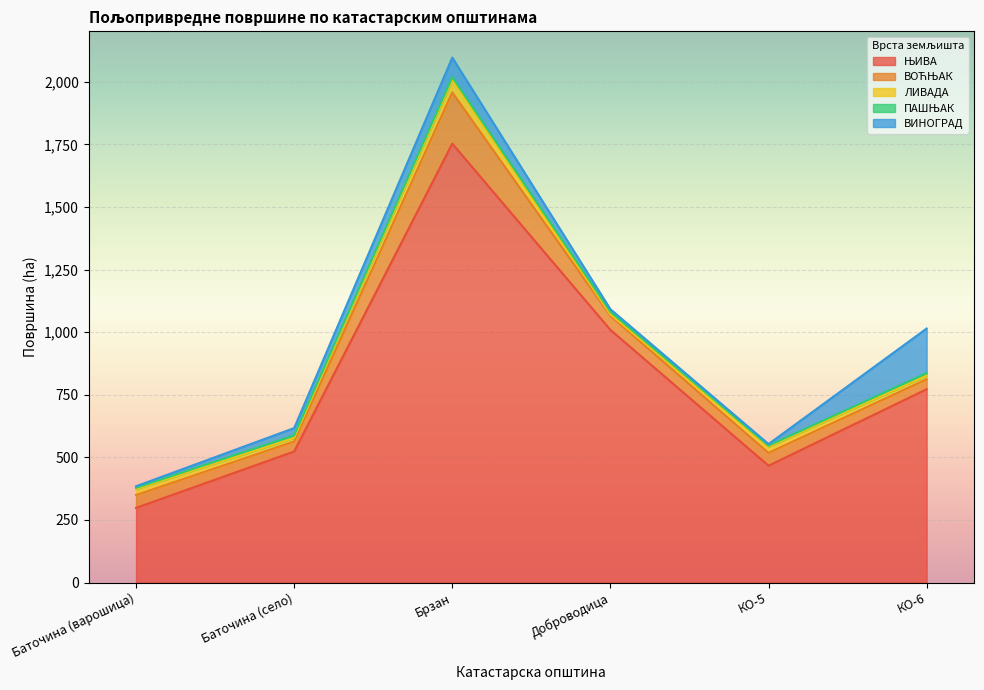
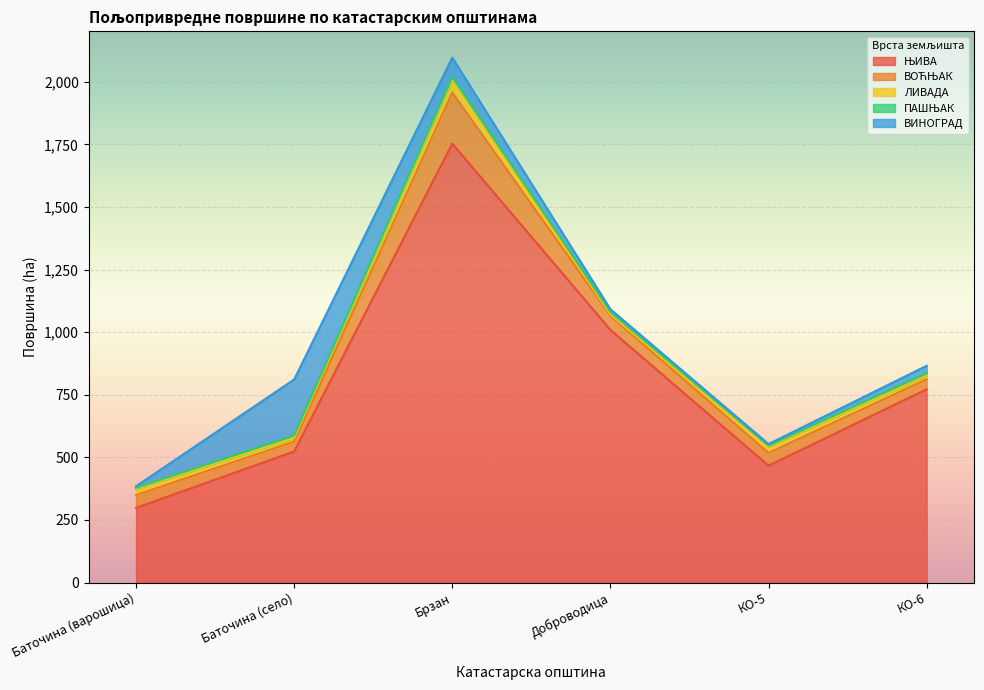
  {
    "ЛИВАДА": {
      "Баточина (село)": 10,
      "КО-6": 10
    },
    "ПАШЊАК": {
      "Баточина (село)": 10,
      "КО-6": 10
    },
    "ВИНОГРАД": {
-     "Баточина (село)": 30,
+     "Баточина (село)": 220,
      "Брзан": 80,
      "Доброводица": 10,
-     "КО-6": 180
+     "КО-6": 30
    }
  }
